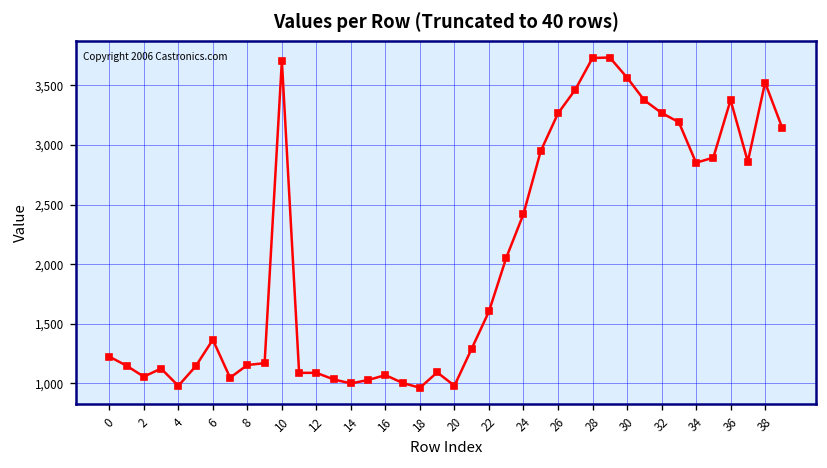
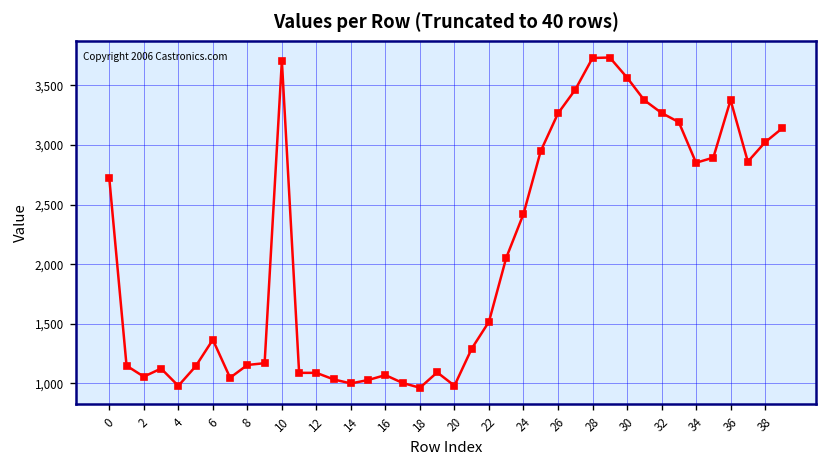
  {
-   "0": "1,200",
+   "0": "2,700",
    "2": "1,100",
    "4": "1,000",
    "6": "1,400",
    "8": "1,200",
    "10": "3,700",
    "12": "1,100",
    "14": "1,000",
    "16": "1,100",
    "18": "1,000",
    "20": "1,000",
-   "22": "1,600",
+   "22": "1,500",
    "24": "2,400",
    "26": "3,300",
    "28": "3,700",
    "30": "3,600",
    "32": "3,300",
    "34": "2,900",
    "36": "3,400",
-   "38": "3,500"
+   "38": "3,000"
  }
